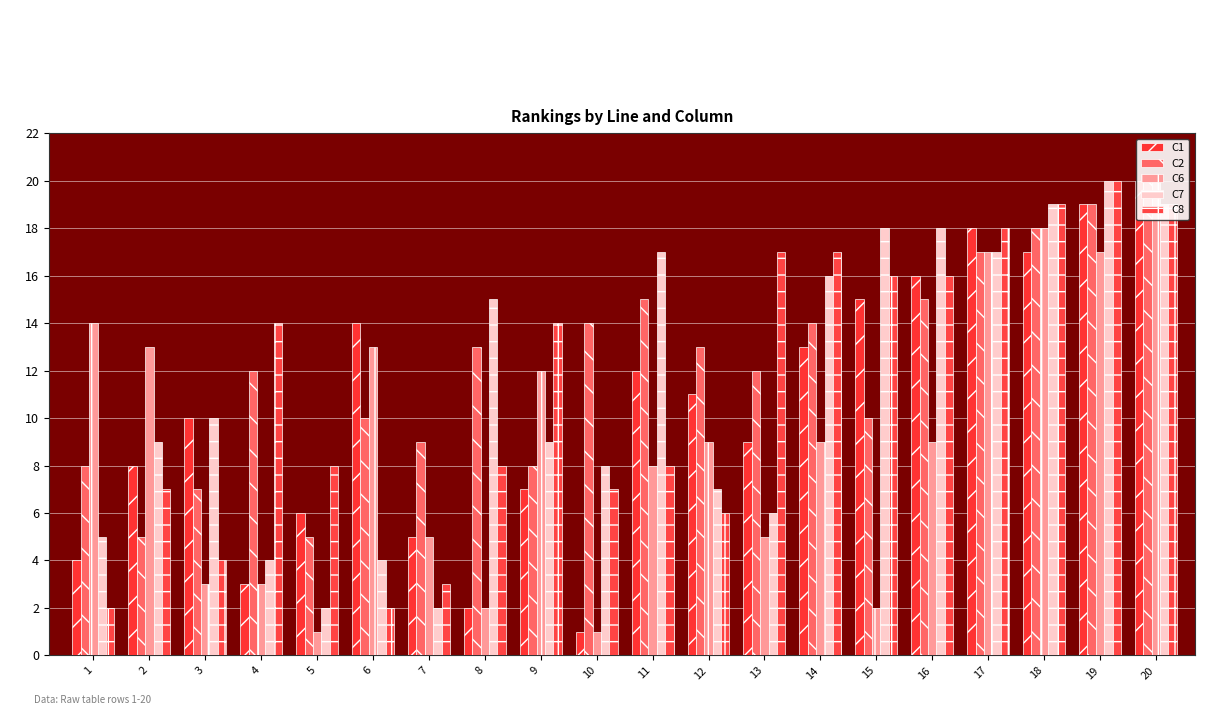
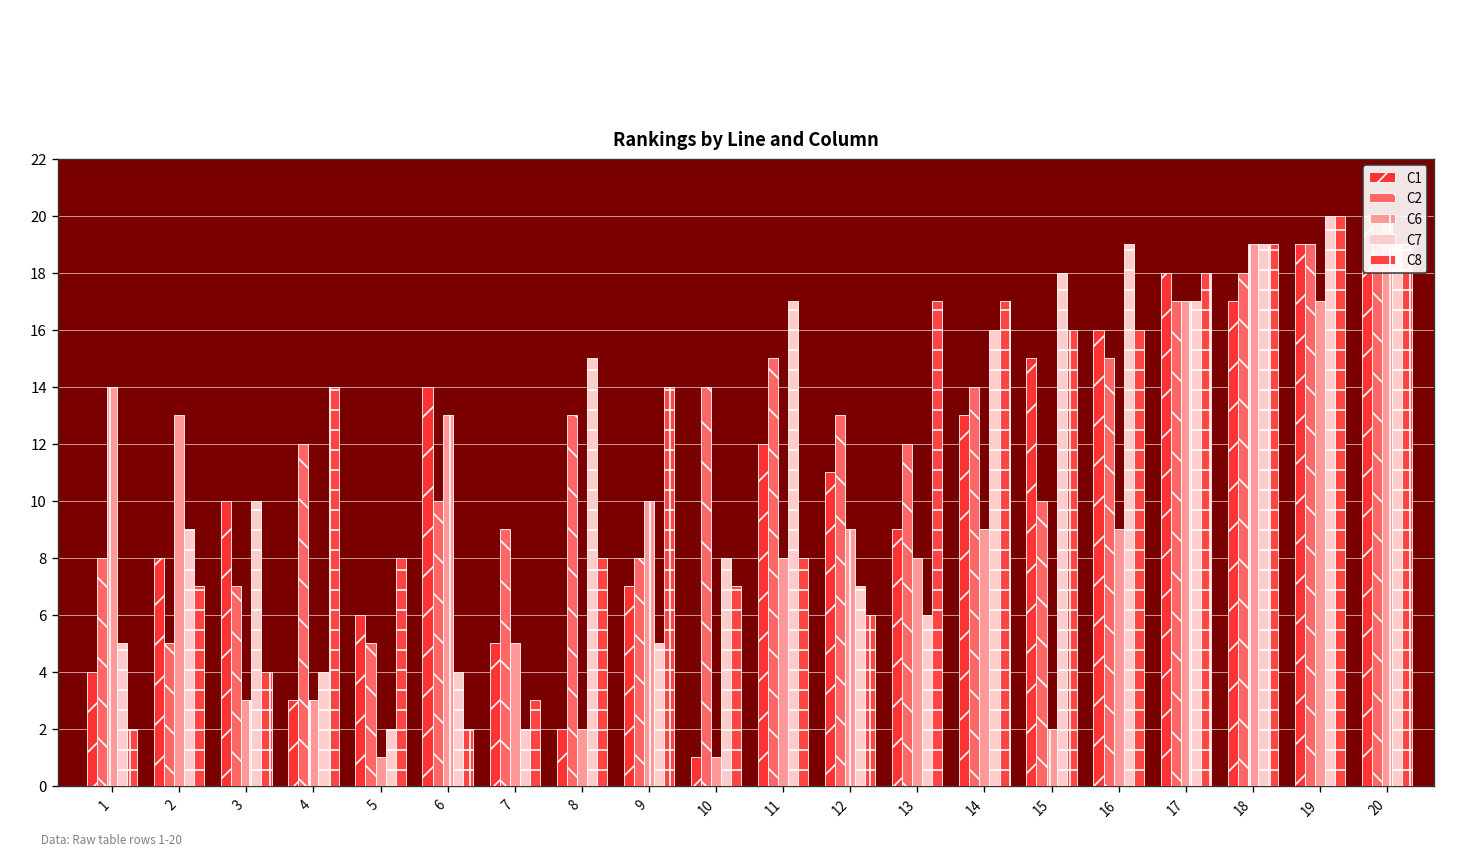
  {
    "C6": {
      "1": 14,
      "2": 13,
      "3": 3,
      "4": 3,
      "5": 1,
      "6": 13,
      "7": 5,
      "8": 2,
-     "9": 12,
+     "9": 10,
      "10": 1,
      "11": 8,
      "12": 9,
-     "13": 5,
+     "13": 8,
      "14": 9,
      "15": 2,
      "16": 9,
      "17": 17,
-     "18": 18,
+     "18": 19,
      "19": 17
    },
    "C7": {
      "1": 5,
      "2": 9,
      "3": 10,
      "4": 4,
      "5": 2,
      "6": 4,
      "7": 2,
      "8": 15,
-     "9": 9,
+     "9": 5,
      "10": 8,
      "11": 17,
      "12": 7,
      "13": 6,
      "14": 16,
      "15": 18,
-     "16": 18,
+     "16": 19,
      "17": 17,
      "18": 19,
      "19": 20
    }
  }
